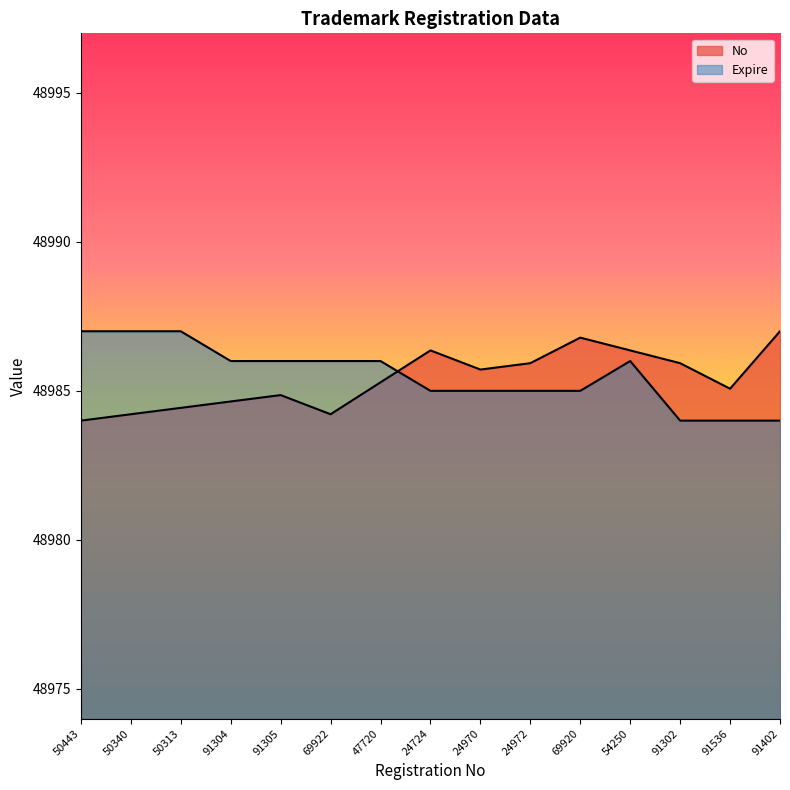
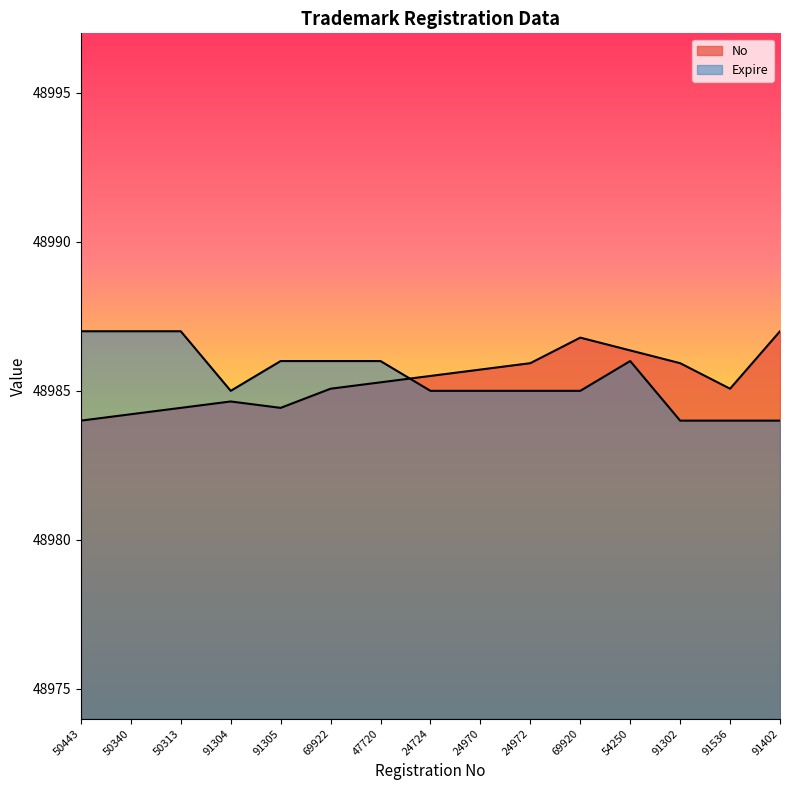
  {
    "No": {
      "50443": 48984.0,
      "50340": 48984.2,
      "50313": 48984.4,
      "91304": 48984.6,
-     "91305": 48984.9,
-     "69922": 48984.2,
+     "91305": 48984.4,
+     "69922": 48985.1,
      "47720": 48985.3,
-     "24724": 48986.4,
+     "24724": 48985.5,
      "24970": 48985.7,
      "24972": 48985.9,
      "69920": 48986.8,
      "54250": 48986.4,
      "91302": 48985.9,
      "91536": 48985.1,
      "91402": 48987.0
    },
    "Expire": {
      "50443": 48987,
      "50340": 48987,
      "50313": 48987,
-     "91304": 48986,
+     "91304": 48985,
      "91305": 48986,
      "69922": 48986,
      "47720": 48986,
      "24724": 48985,
      "24970": 48985,
      "24972": 48985,
      "69920": 48985,
      "54250": 48986,
      "91302": 48984,
      "91536": 48984,
      "91402": 48984
    }
  }
